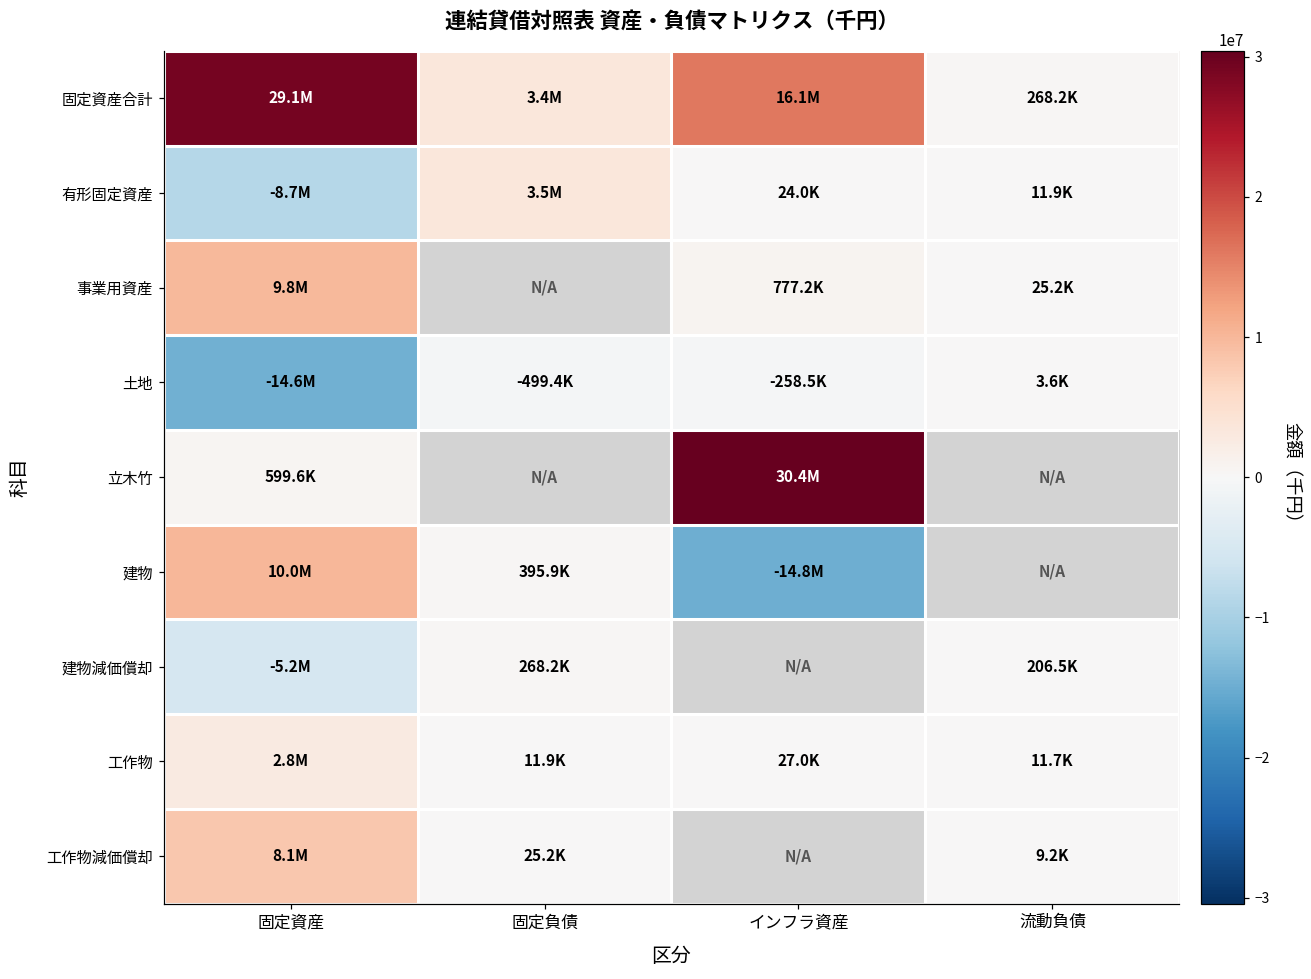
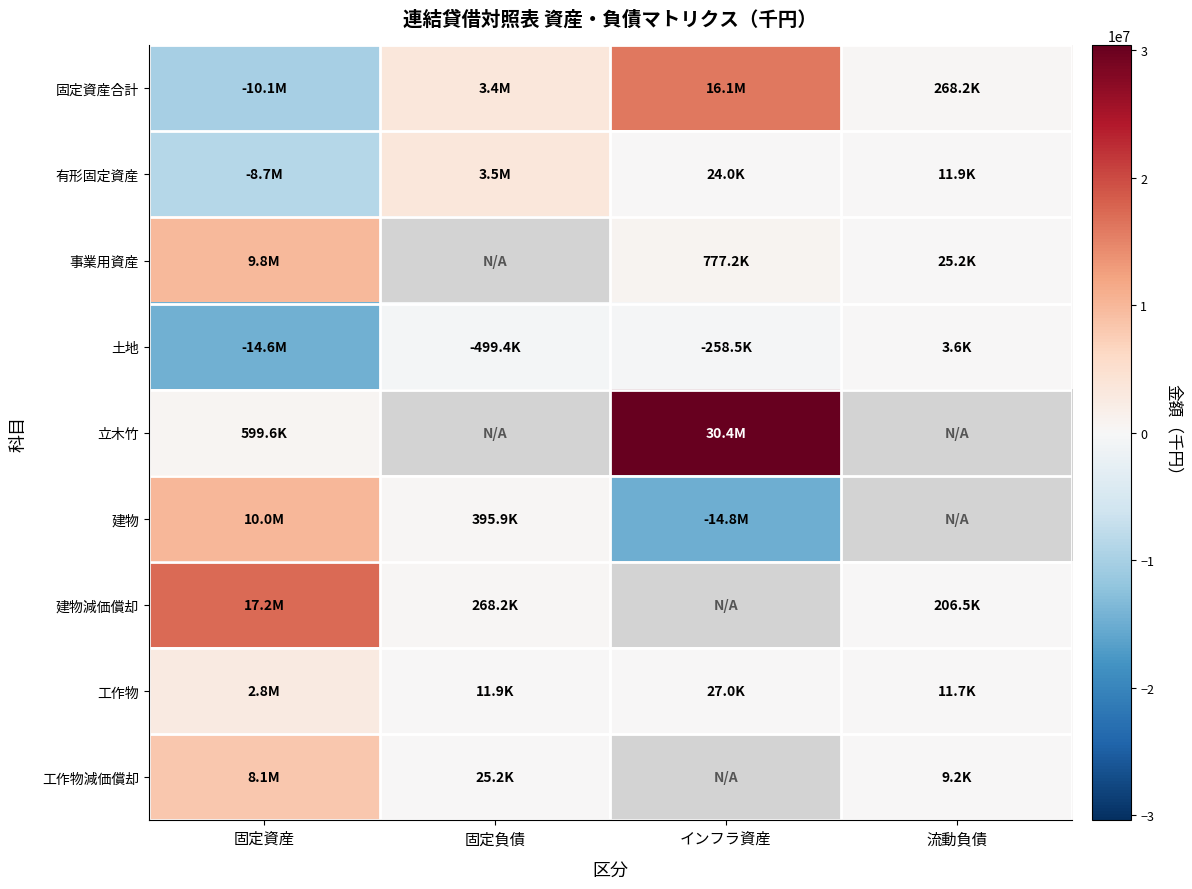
  {
    "固定資産合計": {
-     "固定資産": "29.1M",
+     "固定資産": "-10.1M",
      "固定負債": "3.4M",
      "インフラ資産": "16.1M",
      "流動負債": "268.2K"
    },
    "有形固定資産": {
      "固定資産": "-8.7M",
      "固定負債": "3.5M",
      "インフラ資産": "24.0K",
      "流動負債": "11.9K"
    },
    "事業用資産": {
      "固定資産": "9.8M",
      "インフラ資産": "777.2K",
      "流動負債": "25.2K"
    },
    "土地": {
      "固定資産": "-14.6M",
      "固定負債": "-499.4K",
      "インフラ資産": "-258.5K",
      "流動負債": "3.6K"
    },
    "立木竹": {
      "固定資産": "599.6K",
      "インフラ資産": "30.4M"
    },
    "建物": {
      "固定資産": "10.0M",
      "固定負債": "395.9K",
      "インフラ資産": "-14.8M"
    },
    "建物減価償却": {
-     "固定資産": "-5.2M",
+     "固定資産": "17.2M",
      "固定負債": "268.2K",
      "流動負債": "206.5K"
    },
    "工作物": {
      "固定資産": "2.8M",
      "固定負債": "11.9K",
      "インフラ資産": "27.0K",
      "流動負債": "11.7K"
    },
    "工作物減価償却": {
      "固定資産": "8.1M",
      "固定負債": "25.2K",
      "流動負債": "9.2K"
    }
  }
